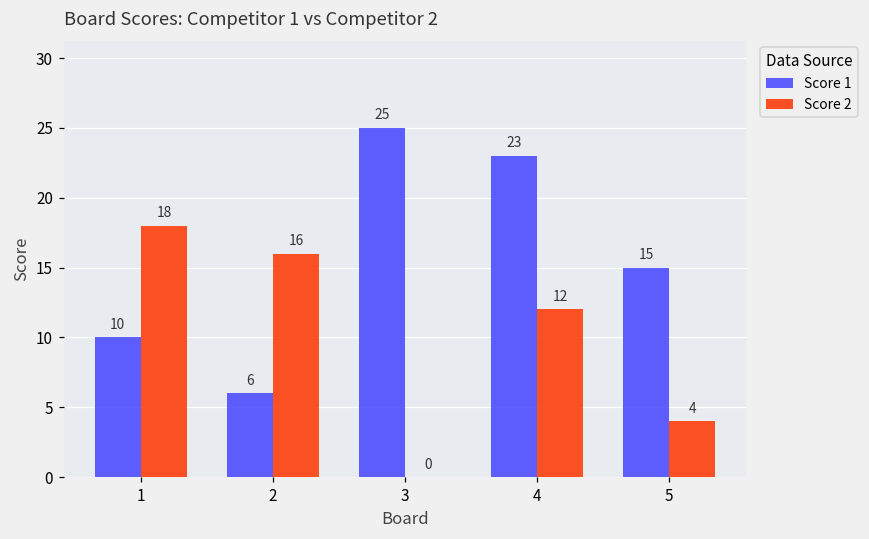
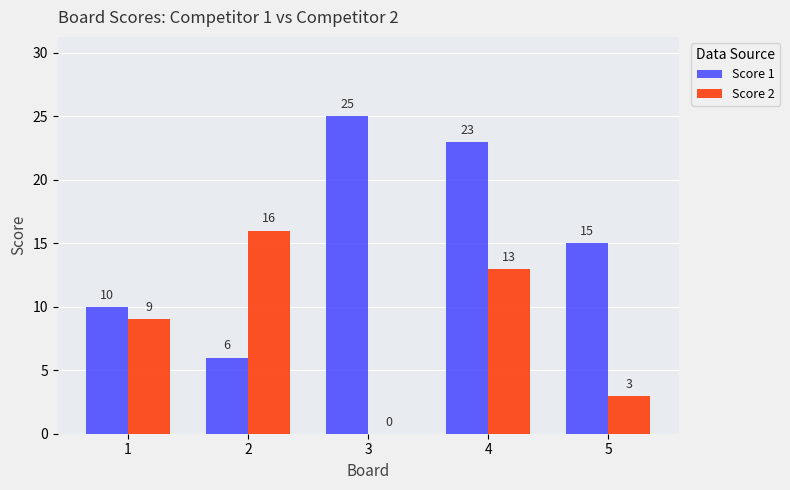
  {
    "Score 1": {
      "1": 10,
      "2": 6,
      "3": 25,
      "4": 23,
      "5": 15
    },
    "Score 2": {
-     "1": 18,
+     "1": 9,
      "2": 16,
      "3": 0,
-     "4": 12,
-     "5": 4
+     "4": 13,
+     "5": 3
    }
  }
